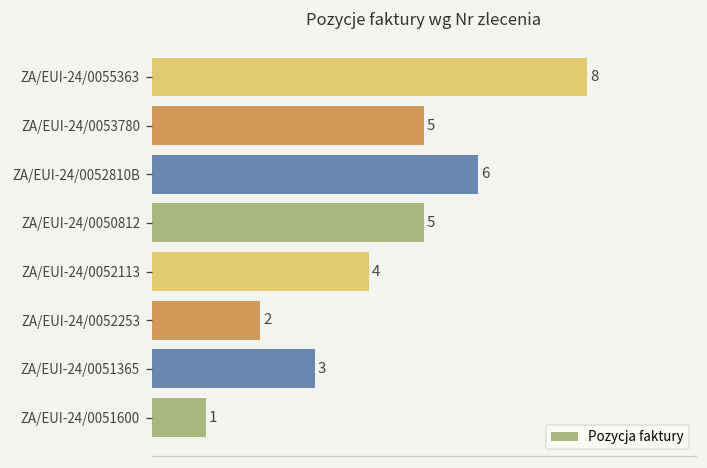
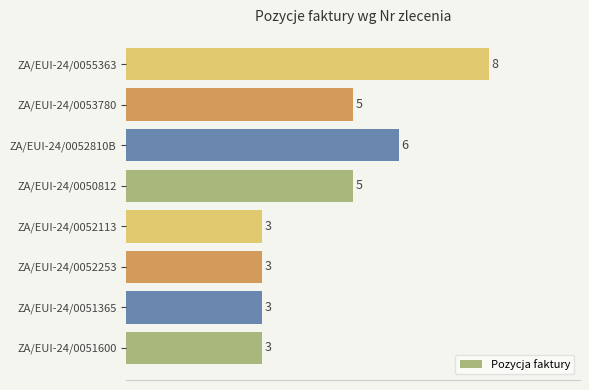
  {
    "ZA/EUI-24/0055363": 8,
    "ZA/EUI-24/0053780": 5,
    "ZA/EUI-24/0052810B": 6,
    "ZA/EUI-24/0050812": 5,
-   "ZA/EUI-24/0052113": 4,
-   "ZA/EUI-24/0052253": 2,
+   "ZA/EUI-24/0052113": 3,
+   "ZA/EUI-24/0052253": 3,
    "ZA/EUI-24/0051365": 3,
-   "ZA/EUI-24/0051600": 1
+   "ZA/EUI-24/0051600": 3
  }
